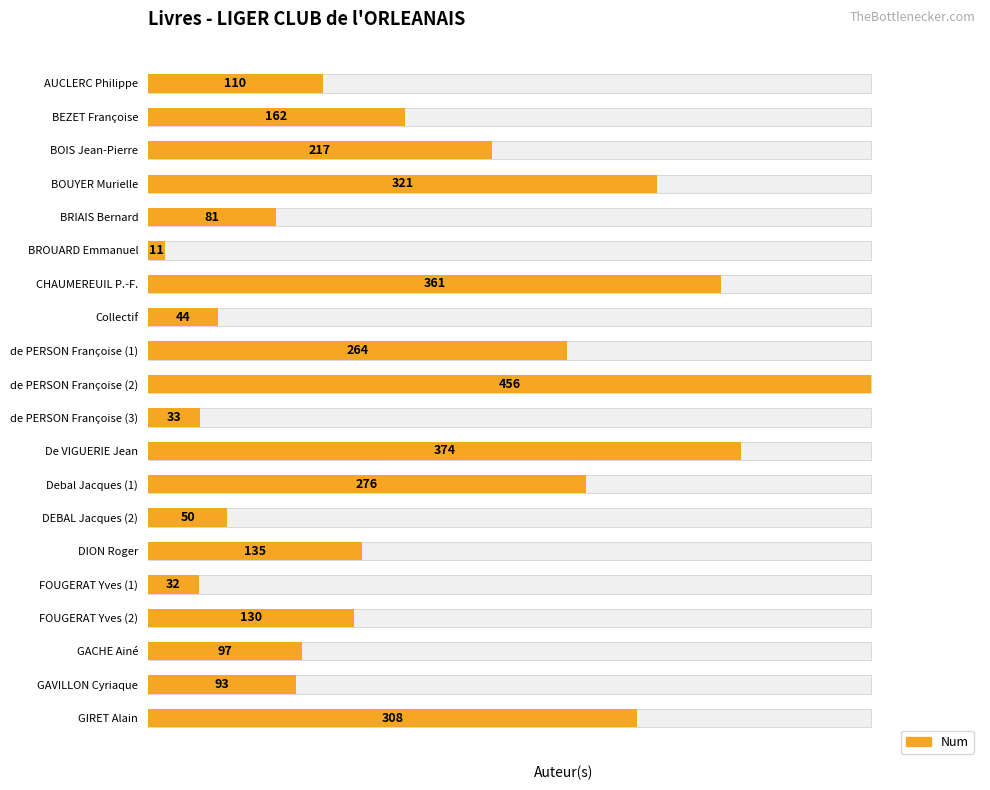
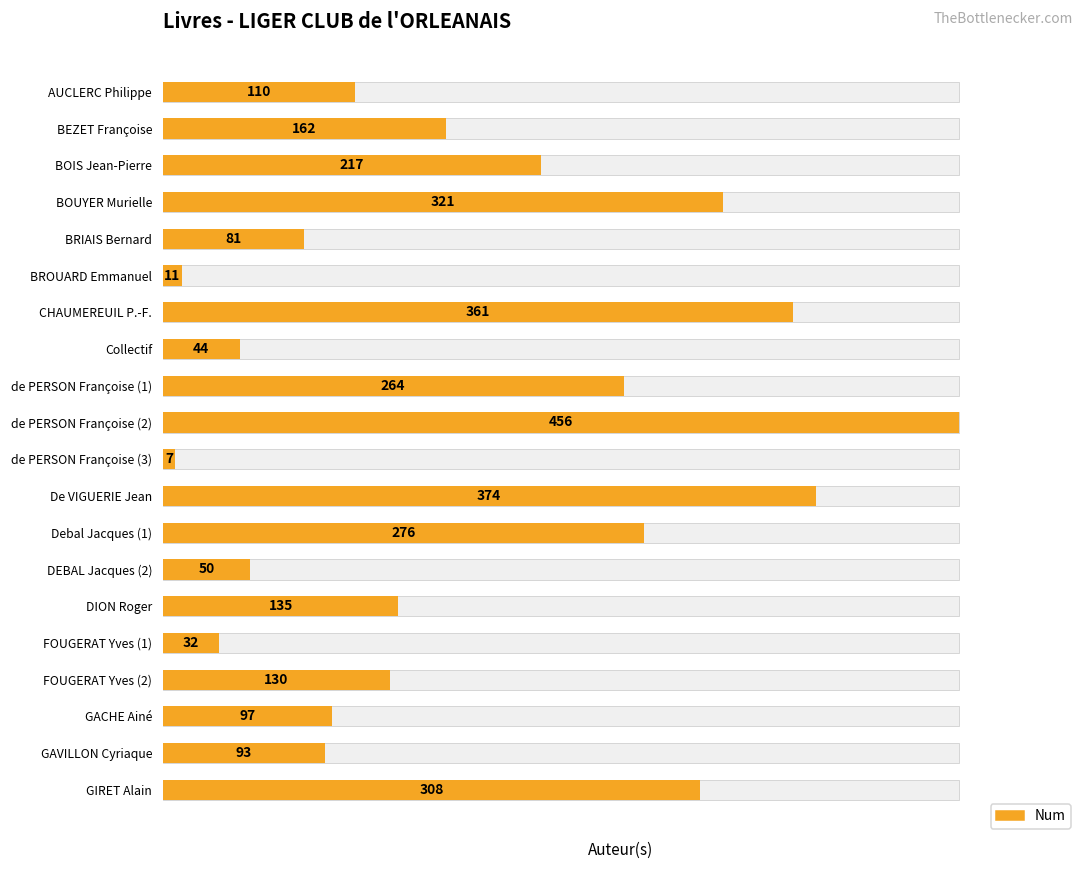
  {
    "Num": {
      "de PERSON Françoise (2)": 456,
-     "de PERSON Françoise (3)": 33
+     "de PERSON Françoise (3)": 7
    }
  }
